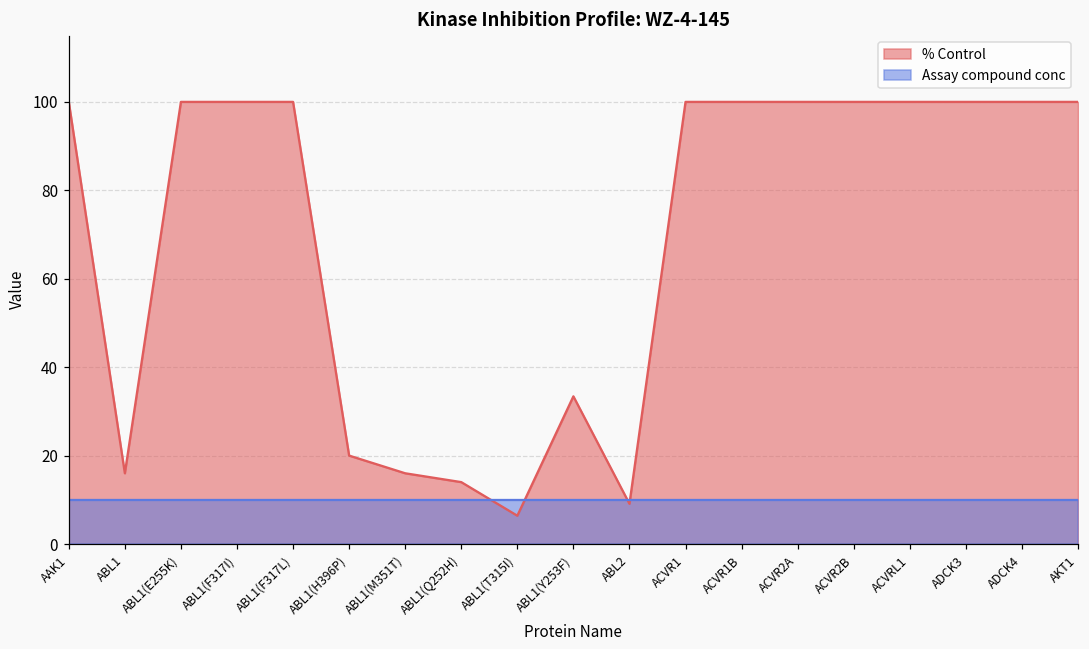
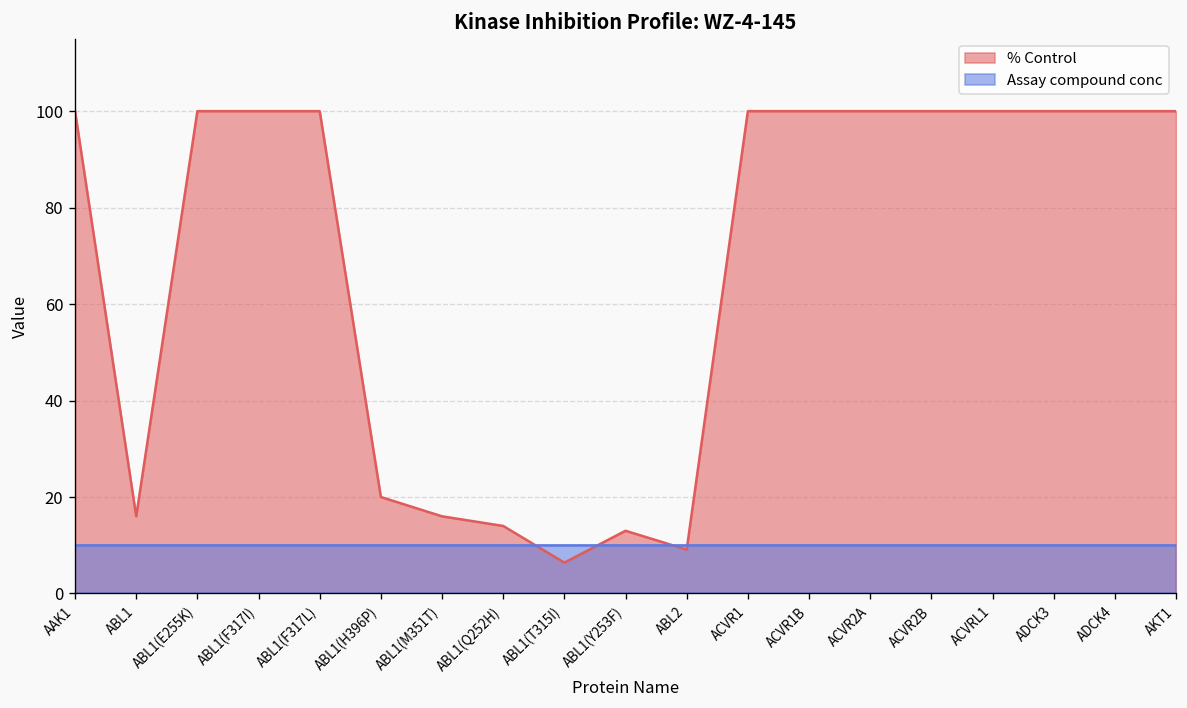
  {
    "% Control": {
      "AAK1": 100,
      "ABL1": 16,
      "ABL1(E255K)": 100,
      "ABL1(F317I)": 100,
      "ABL1(F317L)": 100,
      "ABL1(H396P)": 20,
      "ABL1(M351T)": 16,
      "ABL1(Q252H)": 14,
      "ABL1(T315I)": 6,
-     "ABL1(Y253F)": 33,
+     "ABL1(Y253F)": 13,
      "ABL2": 9,
      "ACVR1": 100,
      "ACVR1B": 100,
      "ACVR2A": 100,
      "ACVR2B": 100,
      "ACVRL1": 100,
      "ADCK3": 100,
      "ADCK4": 100,
      "AKT1": 100
    },
    "Assay compound conc": {
      "AAK1": 10,
      "ABL1": 10,
      "ABL1(E255K)": 10,
      "ABL1(F317I)": 10,
      "ABL1(F317L)": 10,
      "ABL1(H396P)": 10,
      "ABL1(M351T)": 10,
      "ABL1(Q252H)": 10,
      "ABL1(T315I)": 10,
      "ABL1(Y253F)": 10,
      "ABL2": 10,
      "ACVR1": 10,
      "ACVR1B": 10,
      "ACVR2A": 10,
      "ACVR2B": 10,
      "ACVRL1": 10,
      "ADCK3": 10,
      "ADCK4": 10,
      "AKT1": 10
    }
  }
